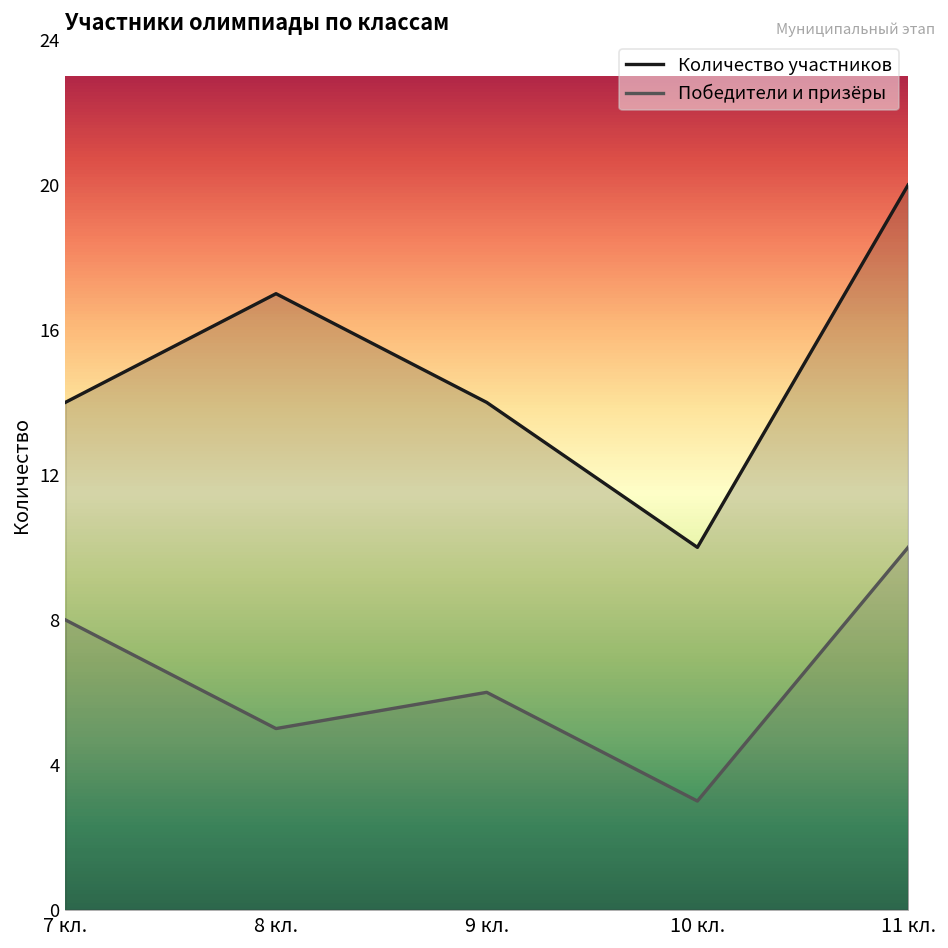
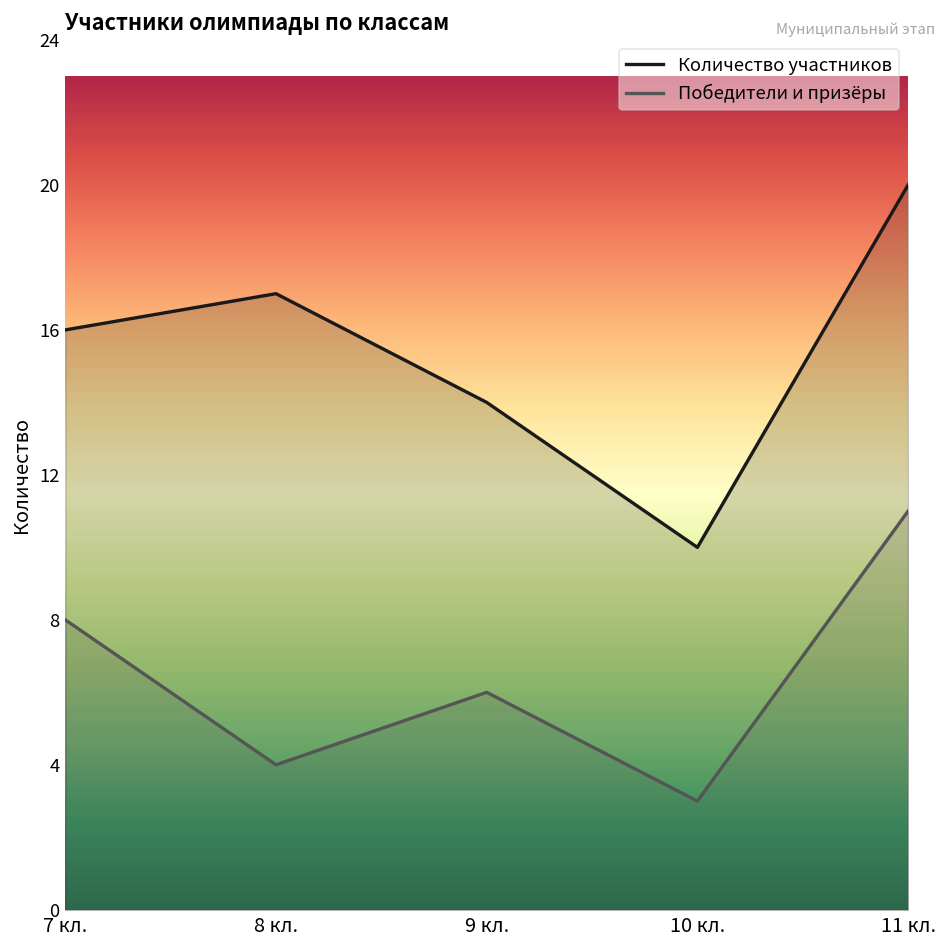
  {
    "Количество участников": {
-     "7 кл.": 14,
+     "7 кл.": 16,
      "8 кл.": 17,
      "9 кл.": 14,
      "10 кл.": 10,
      "11 кл.": 20
    },
    "Победители и призёры": {
      "7 кл.": 8,
-     "8 кл.": 5,
+     "8 кл.": 4,
      "9 кл.": 6,
      "10 кл.": 3,
-     "11 кл.": 10
+     "11 кл.": 11
    }
  }
